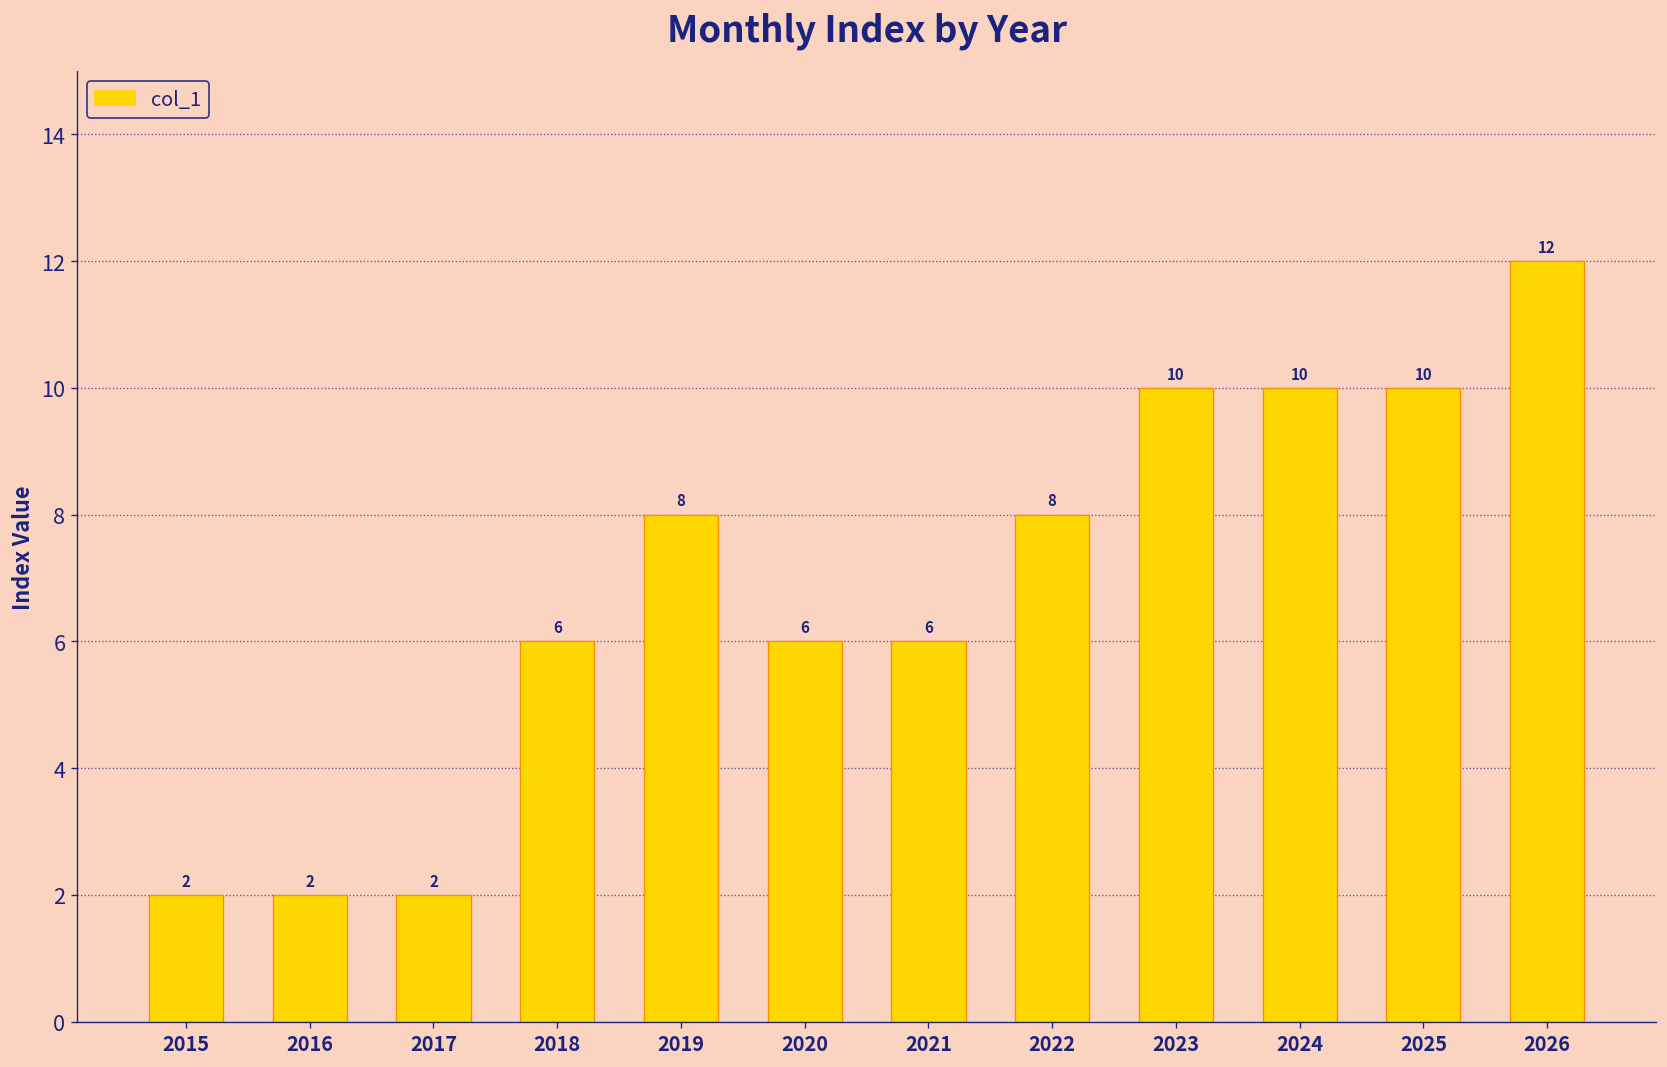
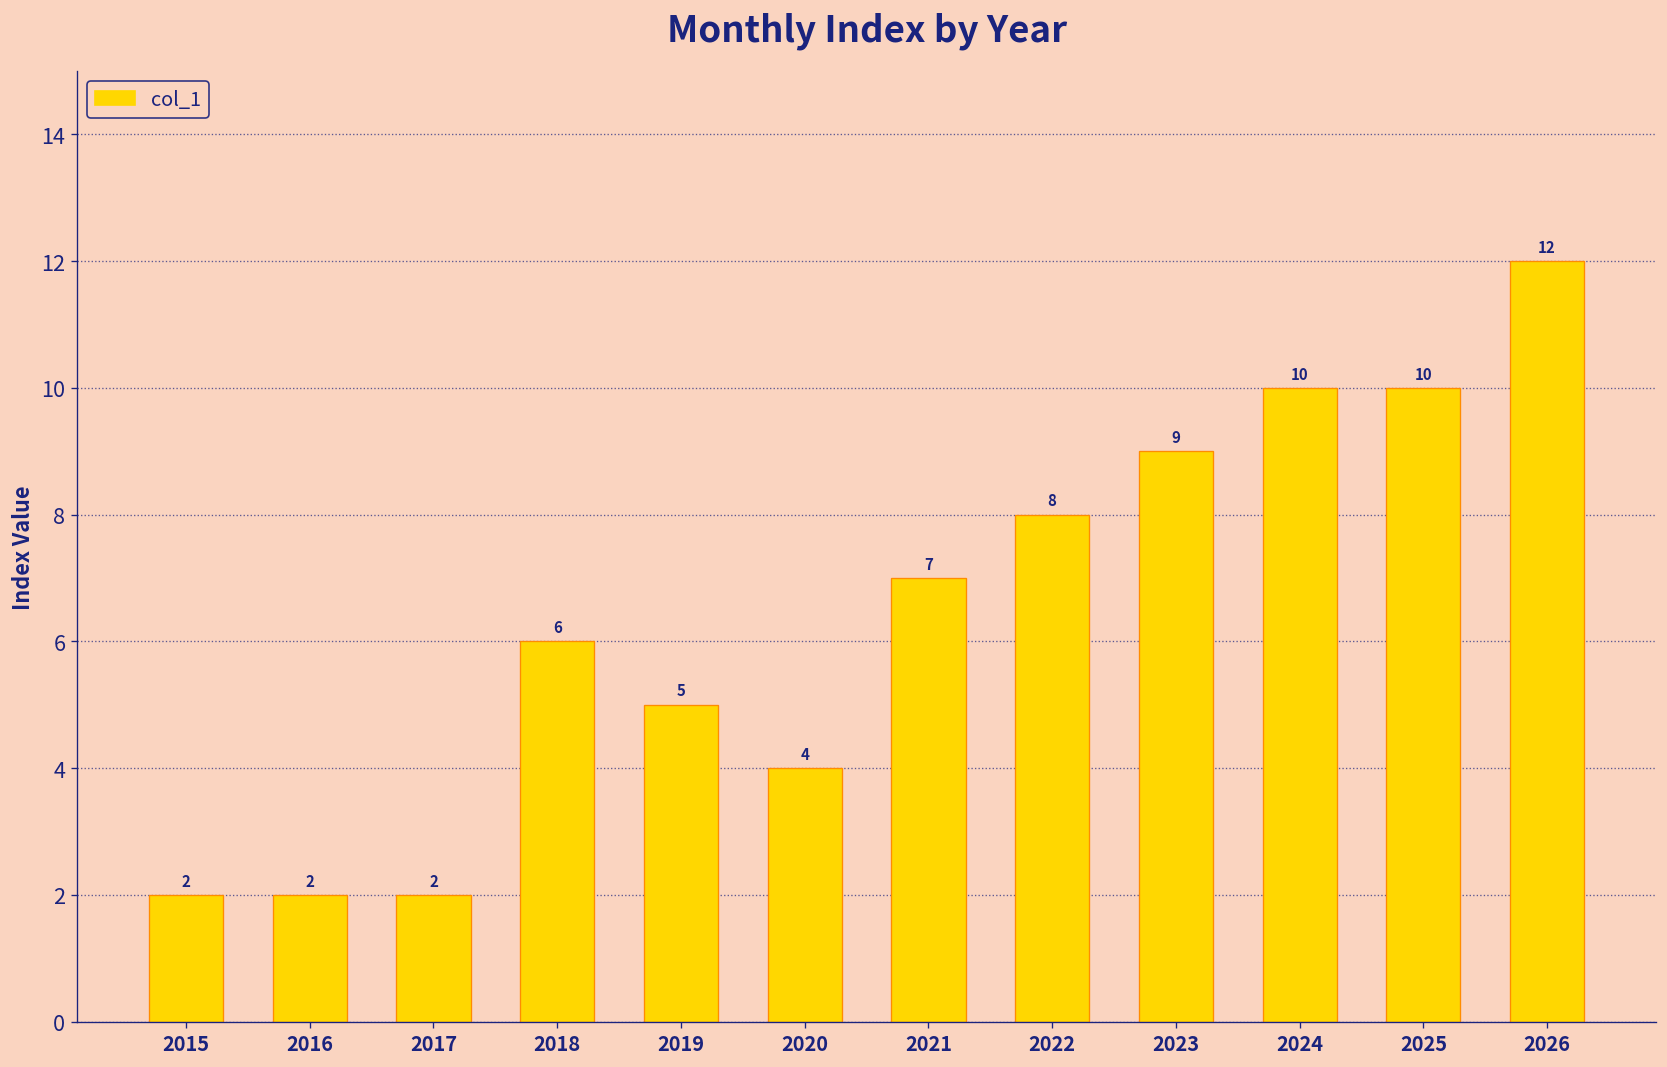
  {
    "2015": 2,
    "2016": 2,
    "2017": 2,
    "2018": 6,
-   "2019": 8,
-   "2020": 6,
-   "2021": 6,
+   "2019": 5,
+   "2020": 4,
+   "2021": 7,
    "2022": 8,
-   "2023": 10,
+   "2023": 9,
    "2024": 10,
    "2025": 10,
    "2026": 12
  }
